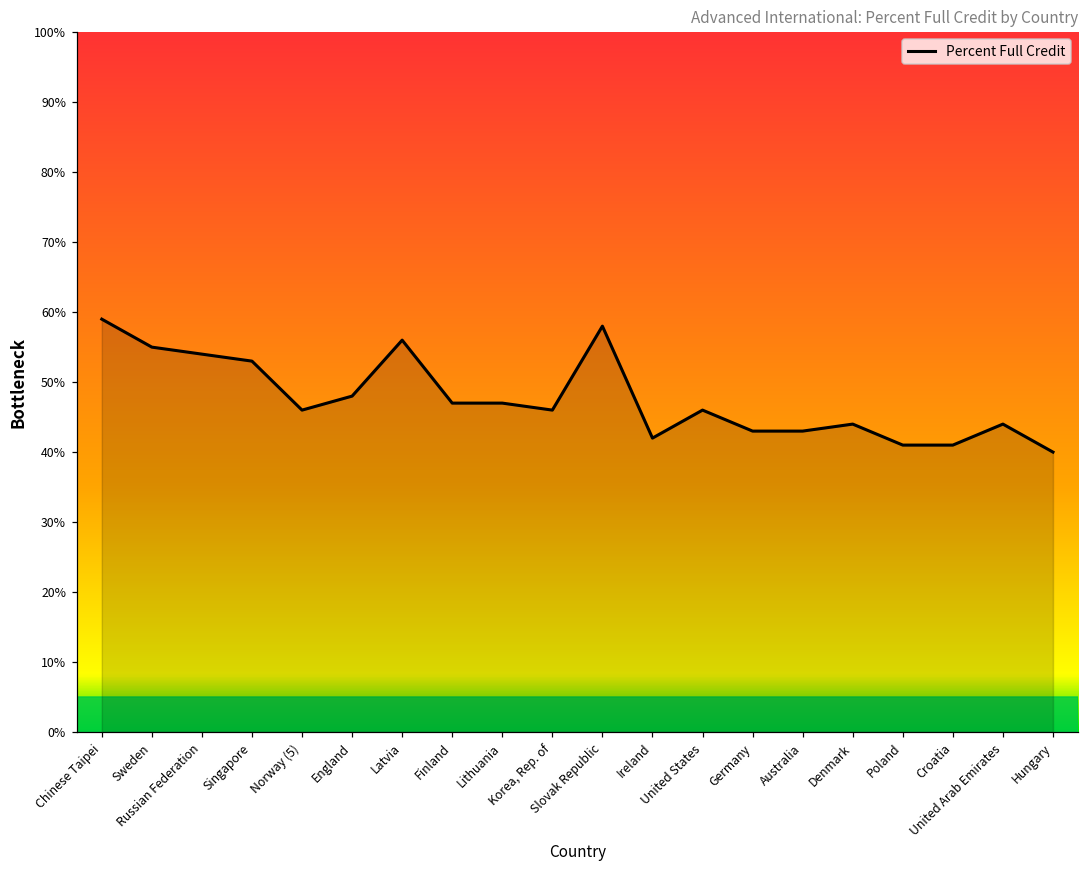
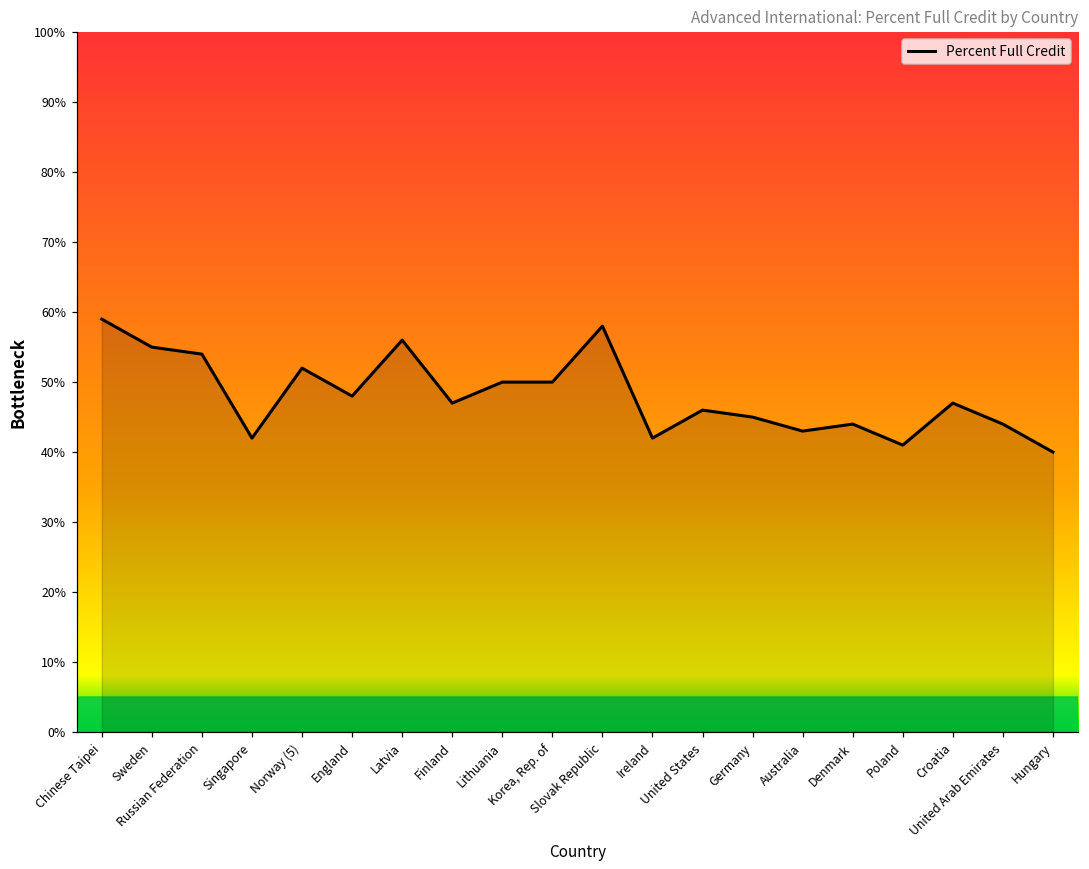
  {
    "Chinese Taipei": "59%",
    "Sweden": "55%",
    "Russian Federation": "54%",
-   "Singapore": "53%",
-   "Norway (5)": "46%",
+   "Singapore": "42%",
+   "Norway (5)": "52%",
    "England": "48%",
    "Latvia": "56%",
    "Finland": "47%",
-   "Lithuania": "47%",
-   "Korea, Rep. of": "46%",
+   "Lithuania": "50%",
+   "Korea, Rep. of": "50%",
    "Slovak Republic": "58%",
    "Ireland": "42%",
    "United States": "46%",
-   "Germany": "43%",
+   "Germany": "45%",
    "Australia": "43%",
    "Denmark": "44%",
    "Poland": "41%",
-   "Croatia": "41%",
+   "Croatia": "47%",
    "United Arab Emirates": "44%",
    "Hungary": "40%"
  }
